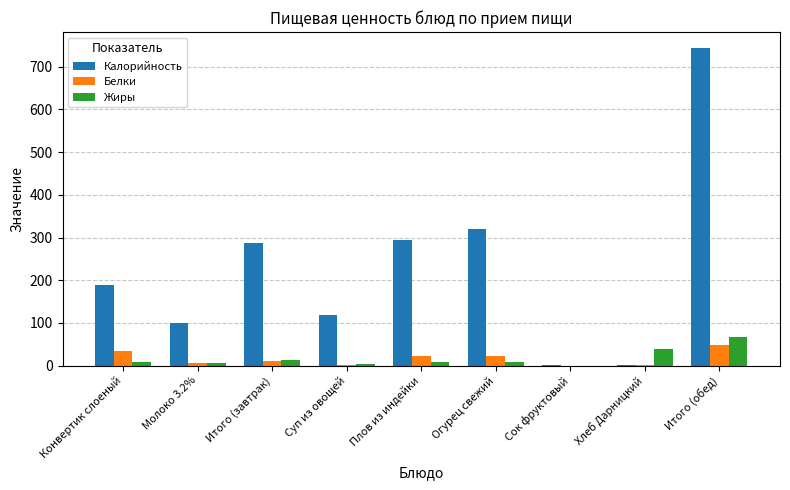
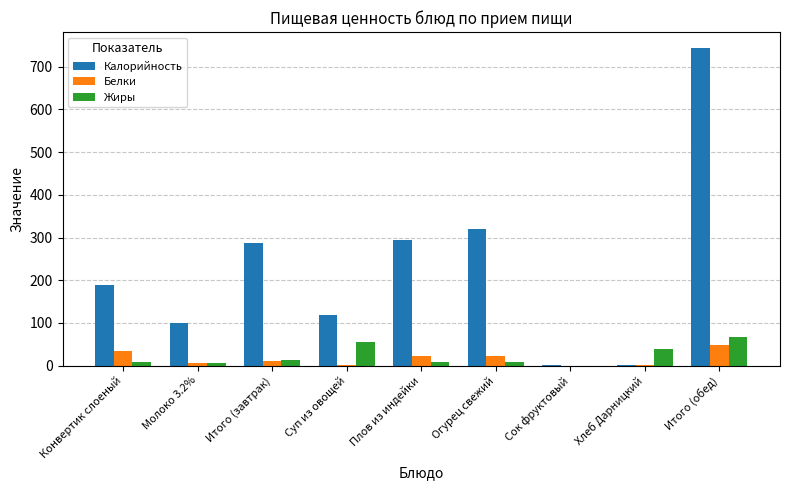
  {
    "Калорийность": {
      "Конвертик слоеный": 190,
      "Молоко 3.2%": 100,
      "Итого (завтрак)": 290,
      "Суп из овощей": 120,
      "Плов из индейки": 300,
      "Огурец свежий": 320,
      "Итого (обед)": 740
    },
    "Белки": {
      "Конвертик слоеный": 30,
      "Итого (завтрак)": 10,
      "Плов из индейки": 20,
      "Огурец свежий": 20,
      "Сок фруктовый": 0,
      "Итого (обед)": 50
    },
    "Жиры": {
      "Конвертик слоеный": 10,
      "Итого (завтрак)": 10,
-     "Суп из овощей": 0,
+     "Суп из овощей": 60,
      "Плов из индейки": 10,
      "Огурец свежий": 10,
      "Сок фруктовый": 0,
      "Хлеб Дарницкий": 40,
      "Итого (обед)": 70
    }
  }
